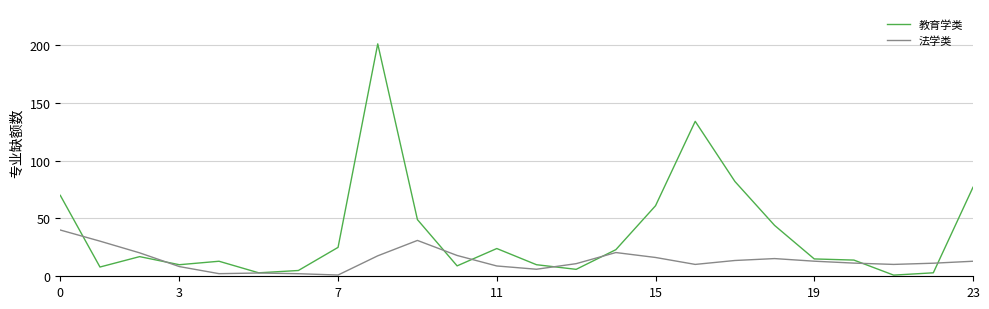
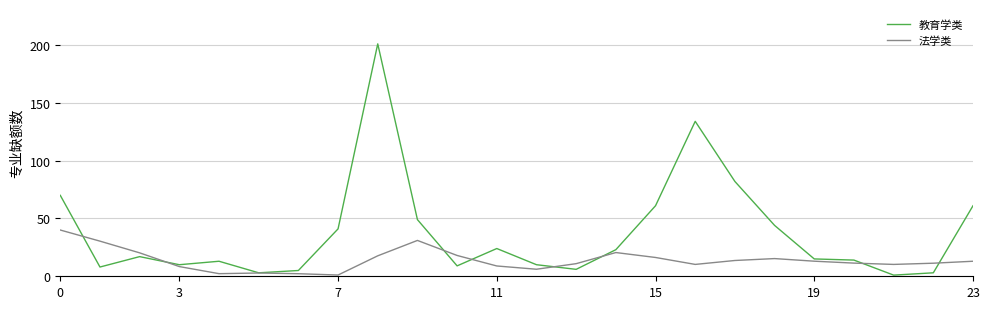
  {
    "教育学类": {
      "0": 70,
-     "7": 25,
+     "7": 41,
      "11": 24,
      "15": 61,
-     "23": 77
+     "23": 61
    },
    "法学类": {
      "0": 40,
      "7": 1,
      "11": 9,
      "15": 16,
      "23": 13
    }
  }
